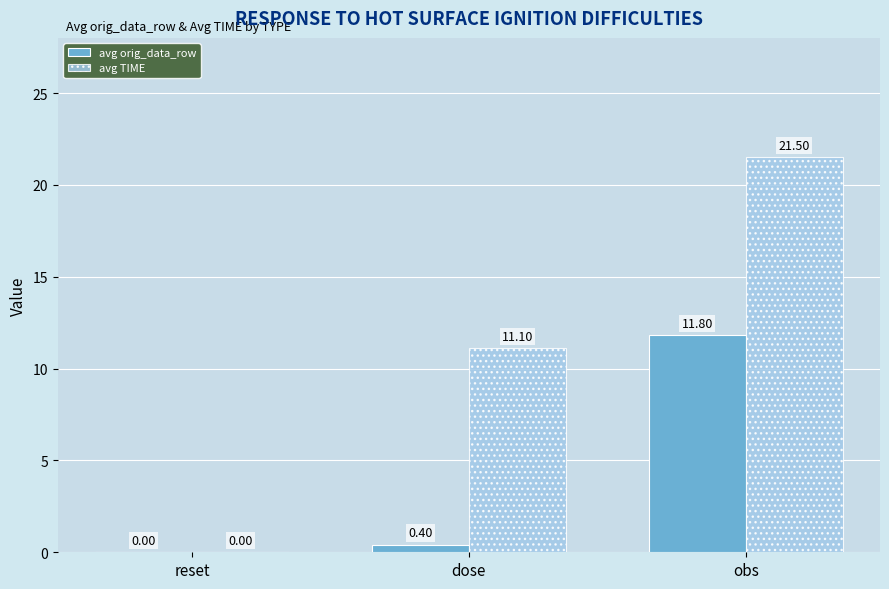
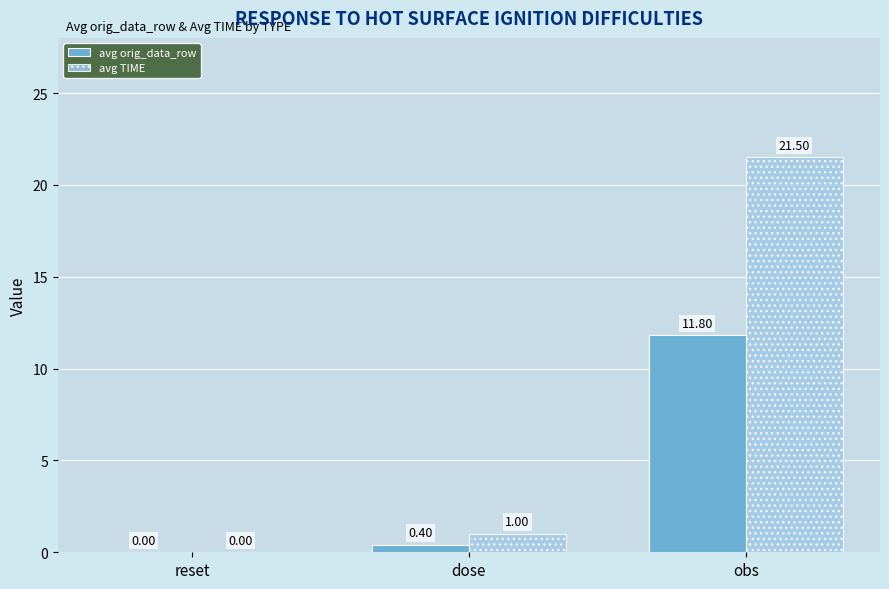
  {
    "avg TIME": {
-     "dose": 11.10
+     "dose": 1.00
    }
  }
